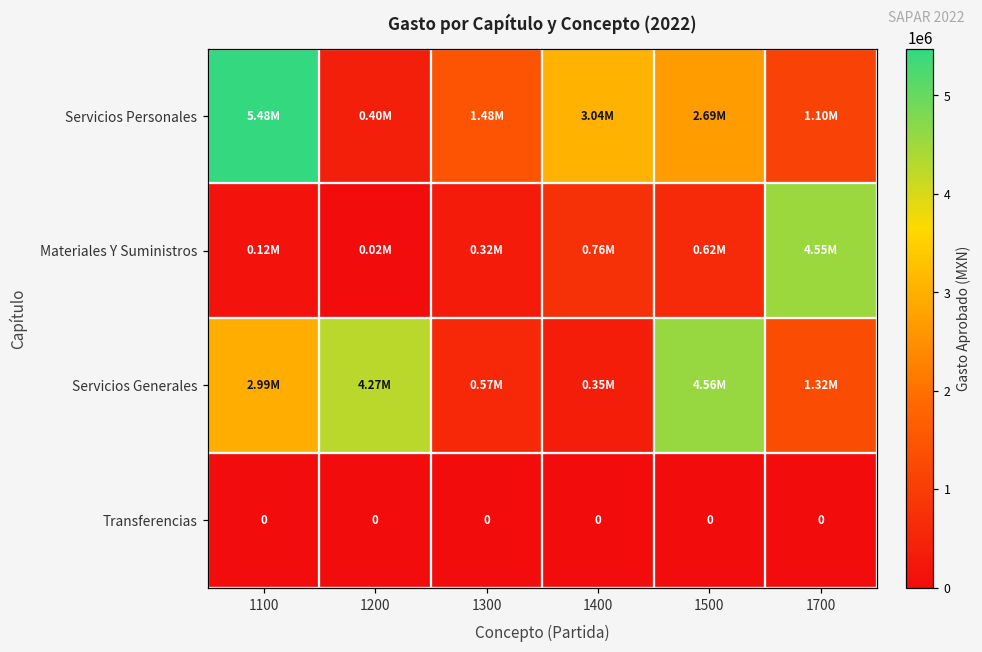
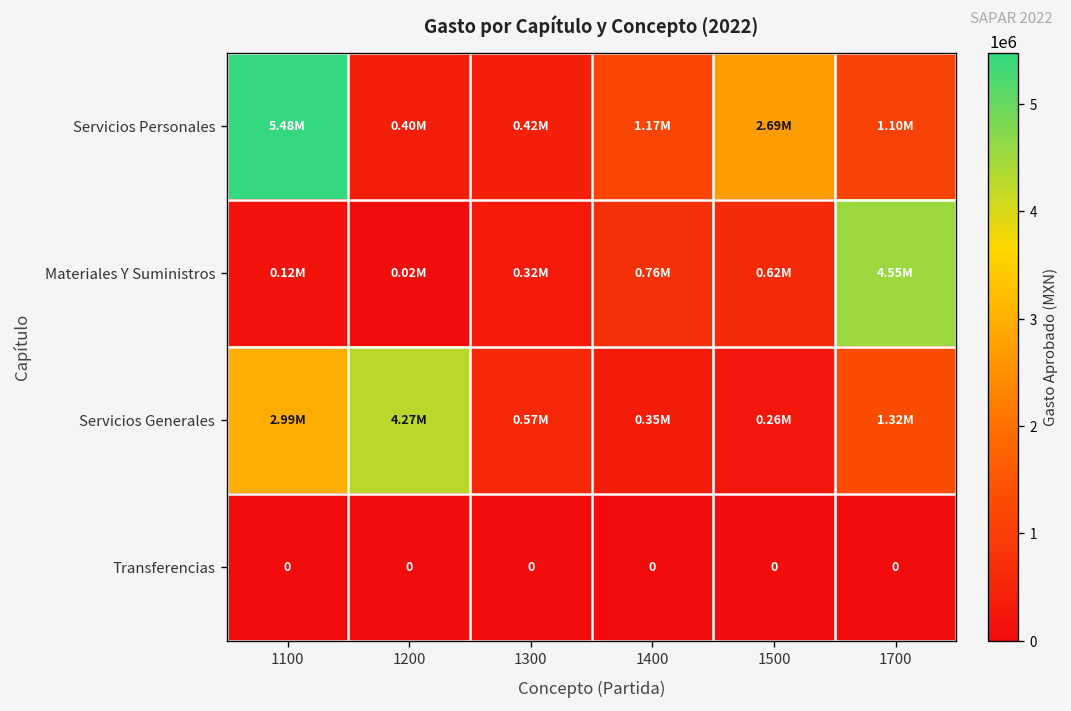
  {
    "Servicios Personales": {
      "1100": "5.48M",
      "1200": "0.40M",
-     "1300": "1.48M",
-     "1400": "3.04M",
+     "1300": "0.42M",
+     "1400": "1.17M",
      "1500": "2.69M",
      "1700": "1.10M"
    },
    "Materiales Y Suministros": {
      "1100": "0.12M",
      "1200": "0.02M",
      "1300": "0.32M",
      "1400": "0.76M",
      "1500": "0.62M",
      "1700": "4.55M"
    },
    "Servicios Generales": {
      "1100": "2.99M",
      "1200": "4.27M",
      "1300": "0.57M",
      "1400": "0.35M",
-     "1500": "4.56M",
+     "1500": "0.26M",
      "1700": "1.32M"
    },
    "Transferencias": {
      "1100": "0",
      "1200": "0",
      "1300": "0",
      "1400": "0",
      "1500": "0",
      "1700": "0"
    }
  }
